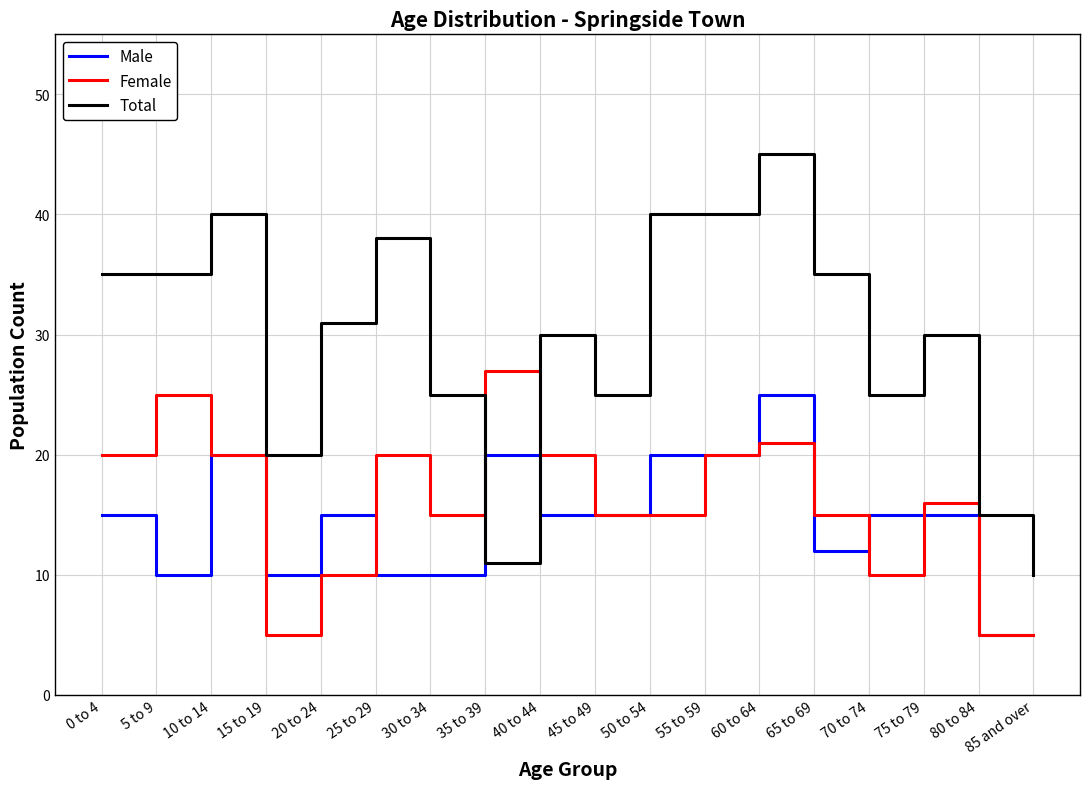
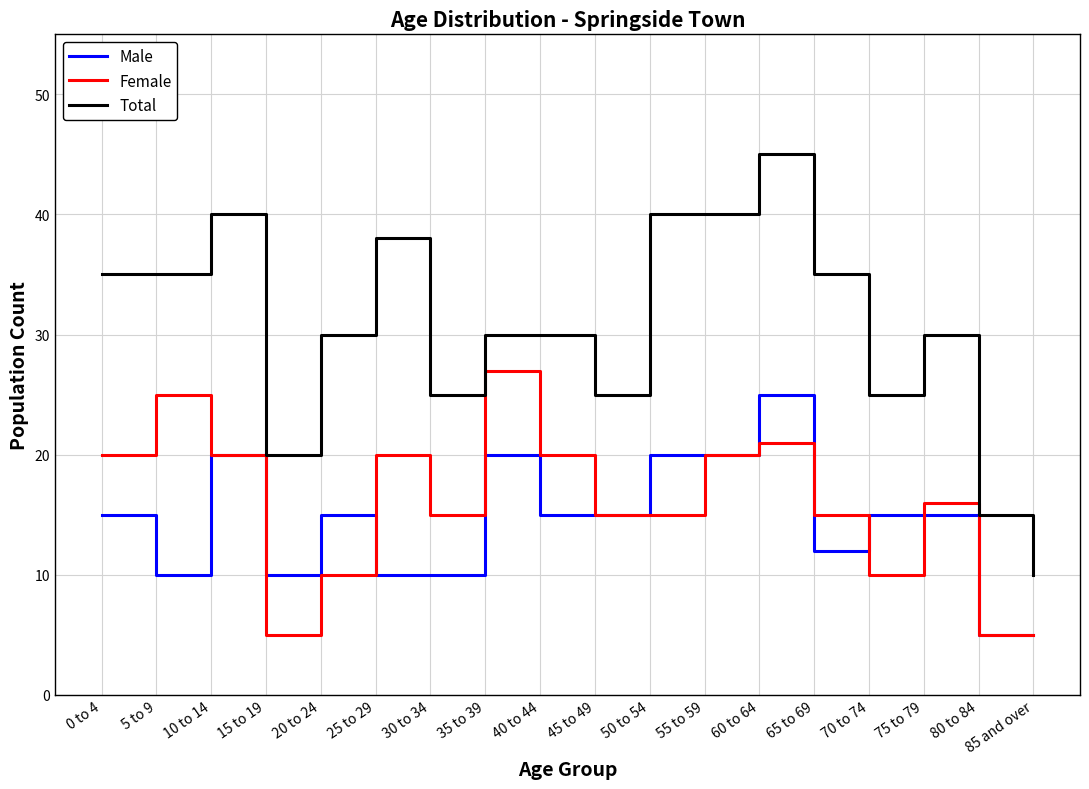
  {
    "Male": {
      "0 to 4": 15,
      "5 to 9": 10,
      "15 to 19": 10,
      "20 to 24": 15,
      "25 to 29": 10,
      "30 to 34": 10,
      "35 to 39": 20,
      "40 to 44": 15,
      "50 to 54": 20,
      "60 to 64": 25,
      "65 to 69": 12,
      "70 to 74": 15,
      "75 to 79": 15
    },
    "Female": {
      "0 to 4": 20,
      "5 to 9": 25,
      "15 to 19": 5,
      "20 to 24": 10,
      "25 to 29": 20,
      "30 to 34": 15,
      "35 to 39": 27,
      "40 to 44": 20,
      "50 to 54": 15,
      "60 to 64": 21,
      "65 to 69": 15,
      "70 to 74": 10,
      "75 to 79": 16
    },
    "Total": {
      "0 to 4": 35,
      "5 to 9": 35,
      "10 to 14": 40,
      "15 to 19": 20,
-     "20 to 24": 31,
+     "20 to 24": 30,
      "25 to 29": 38,
      "30 to 34": 25,
-     "35 to 39": 11,
+     "35 to 39": 30,
      "40 to 44": 30,
      "45 to 49": 25,
      "50 to 54": 40,
      "55 to 59": 40,
      "60 to 64": 45,
      "65 to 69": 35,
      "70 to 74": 25,
      "75 to 79": 30,
      "80 to 84": 15,
      "85 and over": 10
    }
  }
